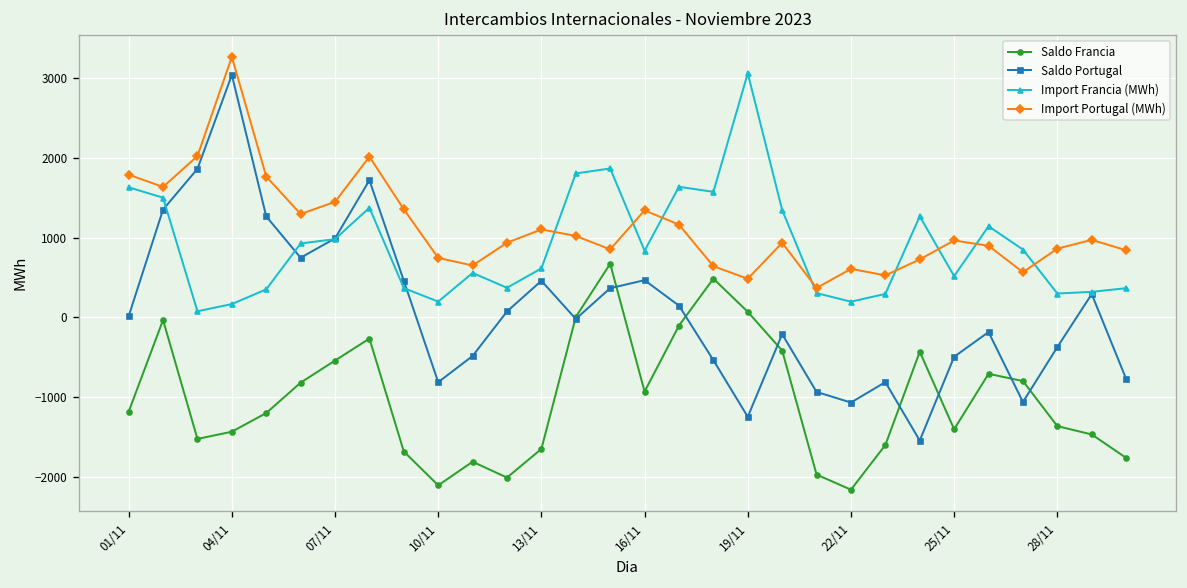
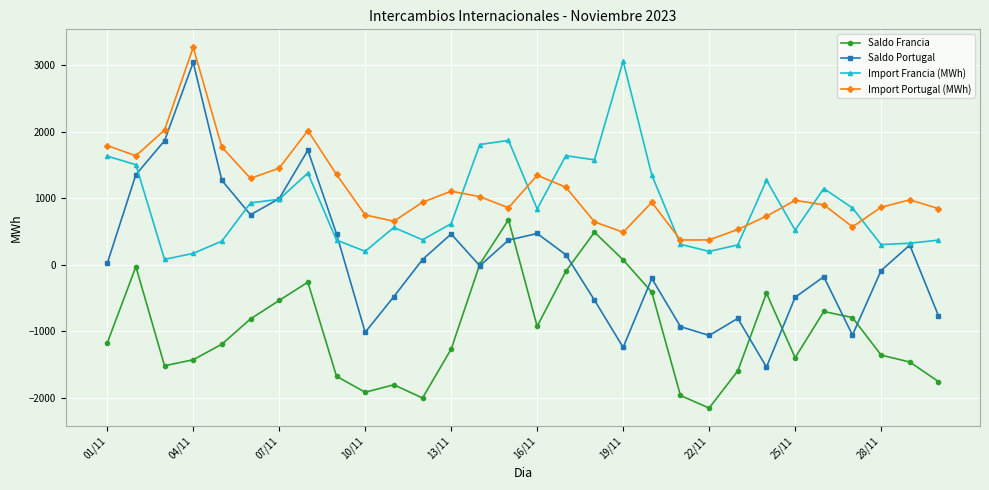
  {
    "Saldo Francia": {
      "01/11": -1200,
      "04/11": -1400,
      "07/11": -500,
-     "10/11": -2100,
-     "13/11": -1600,
+     "10/11": -1900,
+     "13/11": -1300,
      "16/11": -900,
      "19/11": 100,
      "22/11": -2200,
      "25/11": -1400,
      "28/11": -1400
    },
    "Saldo Portugal": {
      "01/11": 0,
      "04/11": 3000,
-     "10/11": -800,
+     "10/11": -1000,
      "13/11": 500,
      "16/11": 500,
      "19/11": -1200,
      "22/11": -1100,
      "25/11": -500,
-     "28/11": -400
+     "28/11": -100
    },
    "Import Francia (MWh)": {
      "01/11": 1600,
      "04/11": 200,
      "10/11": 200,
      "13/11": 600,
      "16/11": 800,
      "19/11": 3100,
      "22/11": 200,
      "25/11": 500,
      "28/11": 300
    },
    "Import Portugal (MWh)": {
      "01/11": 1800,
      "04/11": 3300,
      "07/11": 1400,
      "10/11": 700,
      "13/11": 1100,
      "16/11": 1300,
      "19/11": 500,
-     "22/11": 600,
+     "22/11": 400,
      "25/11": 1000,
      "28/11": 900
    }
  }
